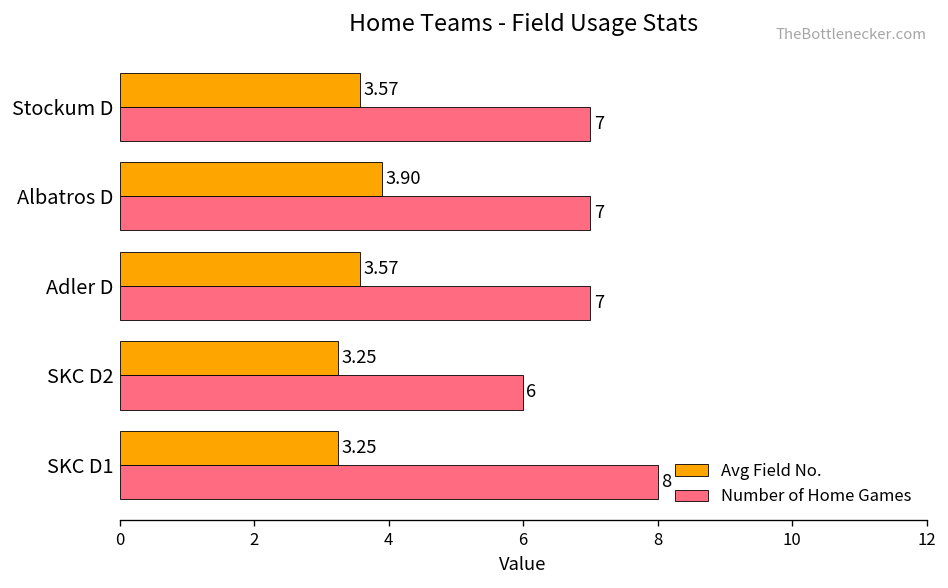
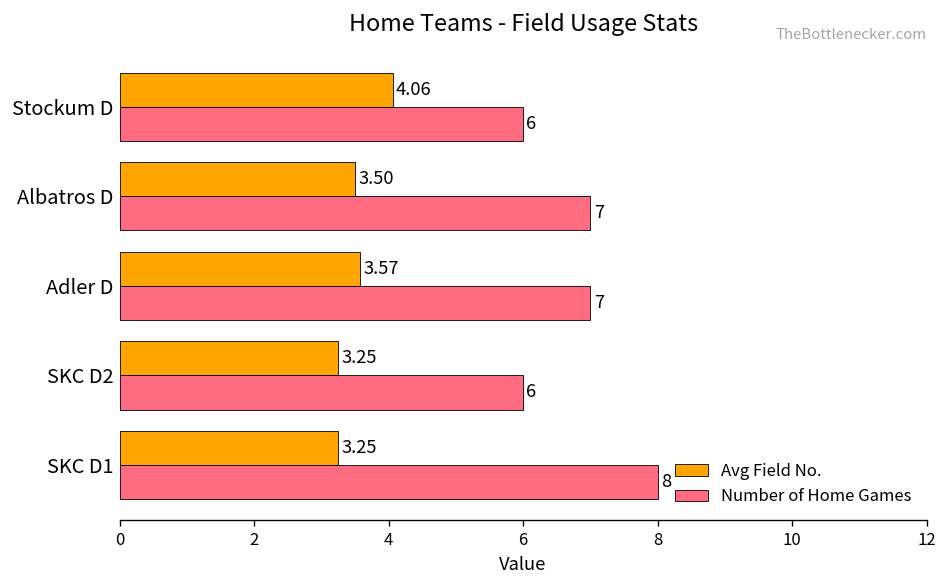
  {
    "Avg Field No.": {
-     "Stockum D": 3.57,
-     "Albatros D": 3.90,
+     "Stockum D": 4.06,
+     "Albatros D": 3.50,
      "Adler D": 3.57,
      "SKC D2": 3.25,
      "SKC D1": 3.25
    },
    "Number of Home Games": {
-     "Stockum D": 7,
+     "Stockum D": 6,
      "Albatros D": 7,
      "Adler D": 7,
      "SKC D2": 6,
      "SKC D1": 8
    }
  }
